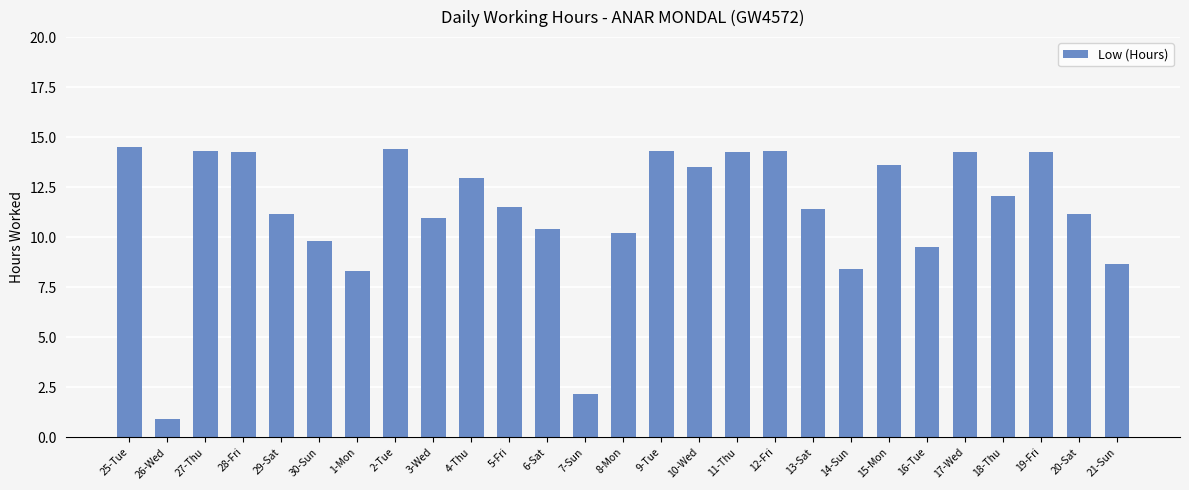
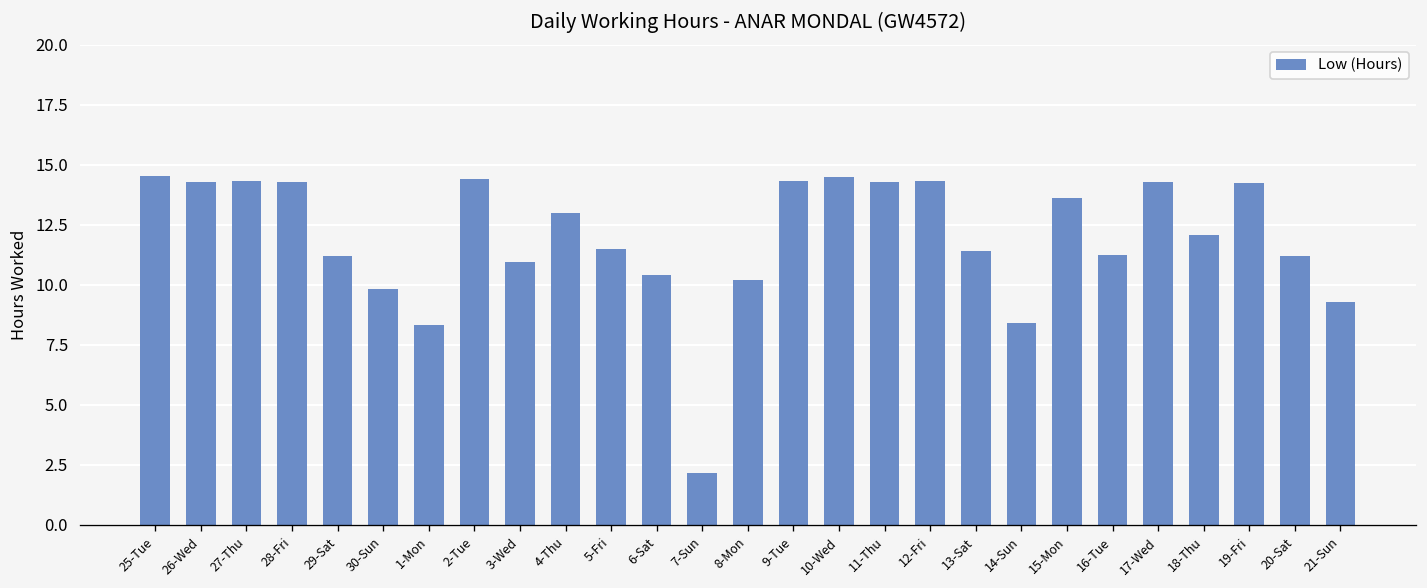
  {
    "25-Tue": 14.5,
-   "26-Wed": 0.9,
+   "26-Wed": 14.3,
    "27-Thu": 14.3,
    "28-Fri": 14.3,
    "29-Sat": 11.2,
    "30-Sun": 9.8,
    "1-Mon": 8.3,
    "2-Tue": 14.4,
    "3-Wed": 10.9,
    "4-Thu": 13.0,
    "5-Fri": 11.5,
    "6-Sat": 10.4,
    "7-Sun": 2.2,
    "8-Mon": 10.2,
    "9-Tue": 14.3,
-   "10-Wed": 13.5,
+   "10-Wed": 14.5,
    "11-Thu": 14.3,
    "12-Fri": 14.3,
    "13-Sat": 11.4,
    "14-Sun": 8.4,
    "15-Mon": 13.6,
-   "16-Tue": 9.5,
+   "16-Tue": 11.2,
    "17-Wed": 14.3,
    "18-Thu": 12.1,
    "19-Fri": 14.3,
    "20-Sat": 11.2,
-   "21-Sun": 8.7
+   "21-Sun": 9.3
  }
